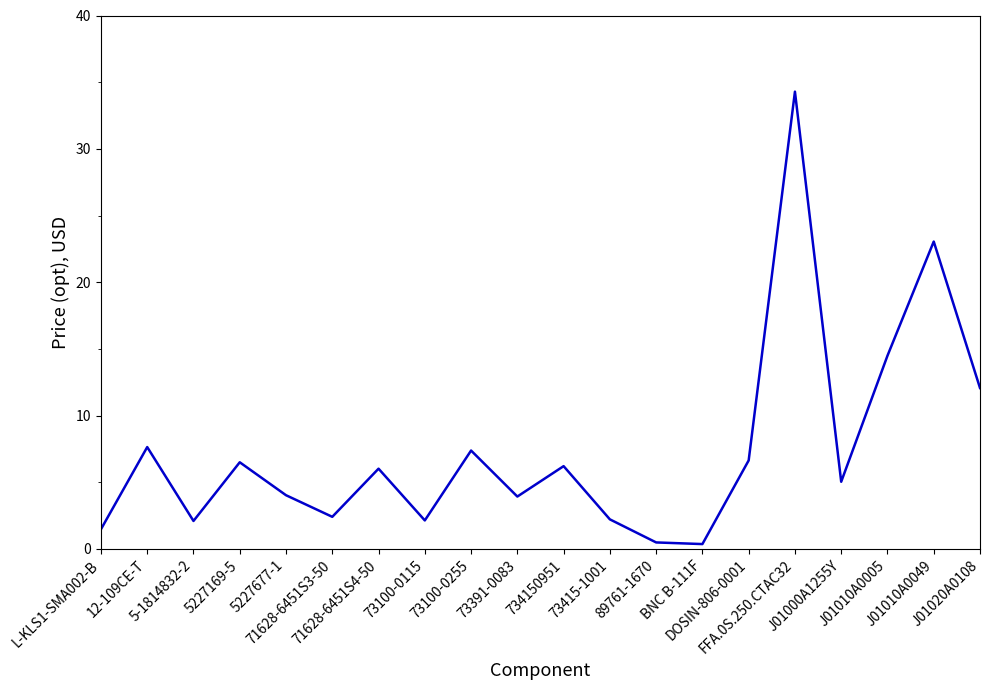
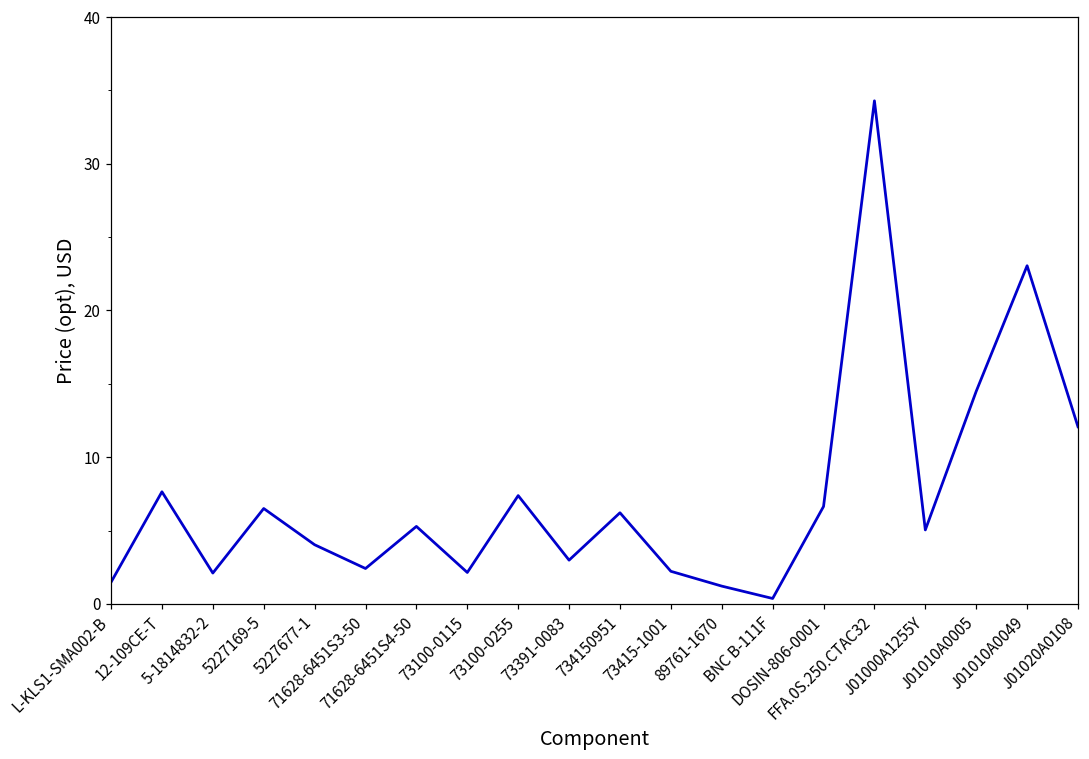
  {
    "L-KLS1-SMA002-B": 1.5,
    "12-109CE-T": 7.6,
    "5-1814832-2": 2.1,
    "5227169-5": 6.5,
    "5227677-1": 4.0,
    "71628-6451S3-50": 2.4,
-   "71628-6451S4-50": 6.0,
+   "71628-6451S4-50": 5.3,
    "73100-0115": 2.1,
    "73100-0255": 7.4,
-   "73391-0083": 3.9,
+   "73391-0083": 3.0,
    "734150951": 6.2,
    "73415-1001": 2.2,
-   "89761-1670": 0.5,
+   "89761-1670": 1.2,
    "BNC B-111F": 0.4,
    "DOSIN-806-0001": 6.6,
    "FFA.0S.250.CTAC32": 34.3,
    "J01000A1255Y": 5.0,
    "J01010A0005": 14.5,
    "J01010A0049": 23.1,
    "J01020A0108": 12.1
  }
